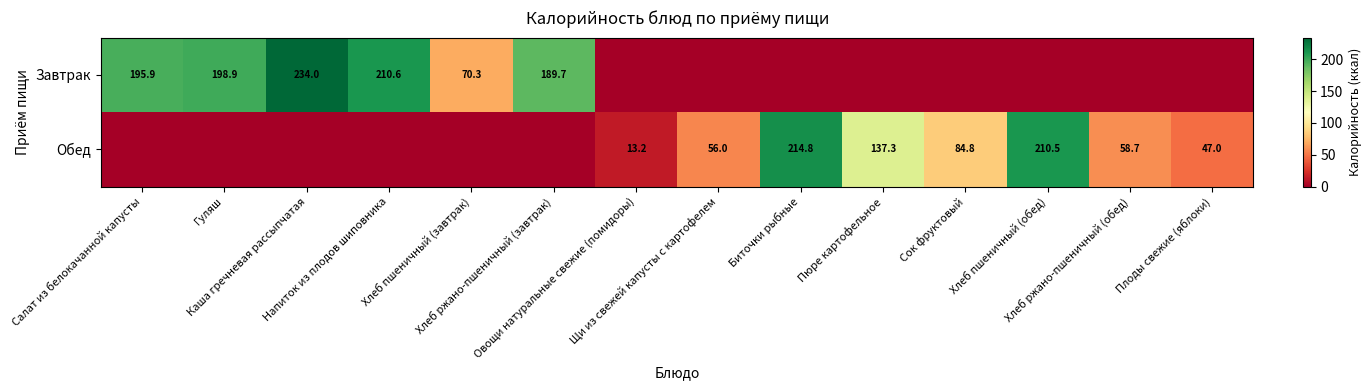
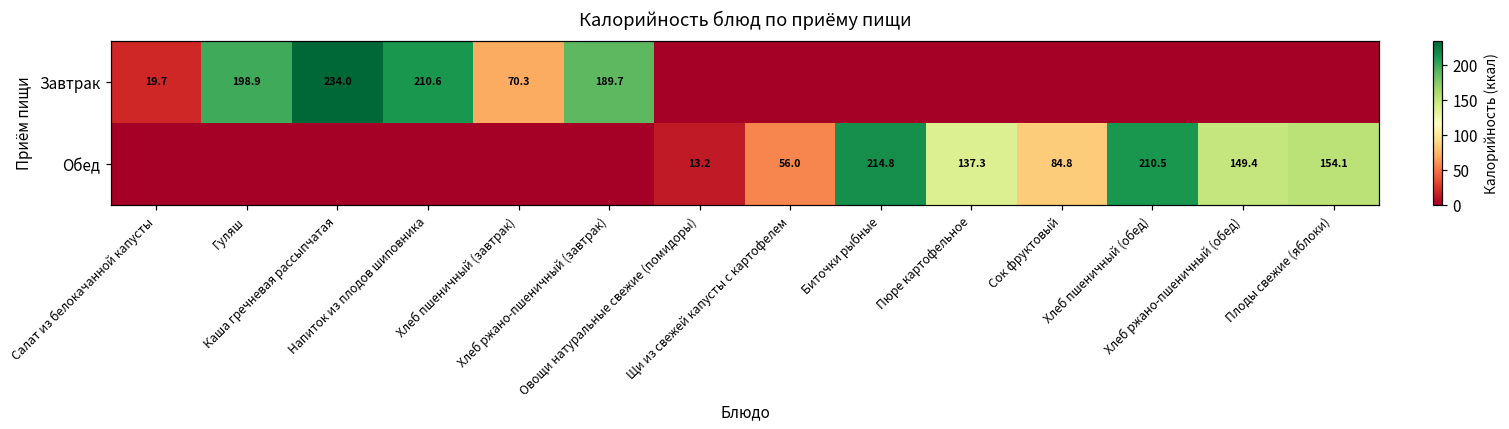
  {
    "Завтрак": {
-     "Салат из белокачанной капусты": 195.9,
+     "Салат из белокачанной капусты": 19.7,
      "Гуляш": 198.9,
      "Каша гречневая рассыпчатая": 234.0,
      "Напиток из плодов шиповника": 210.6,
      "Хлеб пшеничный (завтрак)": 70.3,
      "Хлеб ржано-пшеничный (завтрак)": 189.7
    },
    "Обед": {
      "Овощи натуральные свежие (помидоры)": 13.2,
      "Щи из свежей капусты с картофелем": 56.0,
      "Биточки рыбные": 214.8,
      "Пюре картофельное": 137.3,
      "Сок фруктовый": 84.8,
      "Хлеб пшеничный (обед)": 210.5,
-     "Хлеб ржано-пшеничный (обед)": 58.7,
-     "Плоды свежие (яблоки)": 47.0
+     "Хлеб ржано-пшеничный (обед)": 149.4,
+     "Плоды свежие (яблоки)": 154.1
    }
  }
